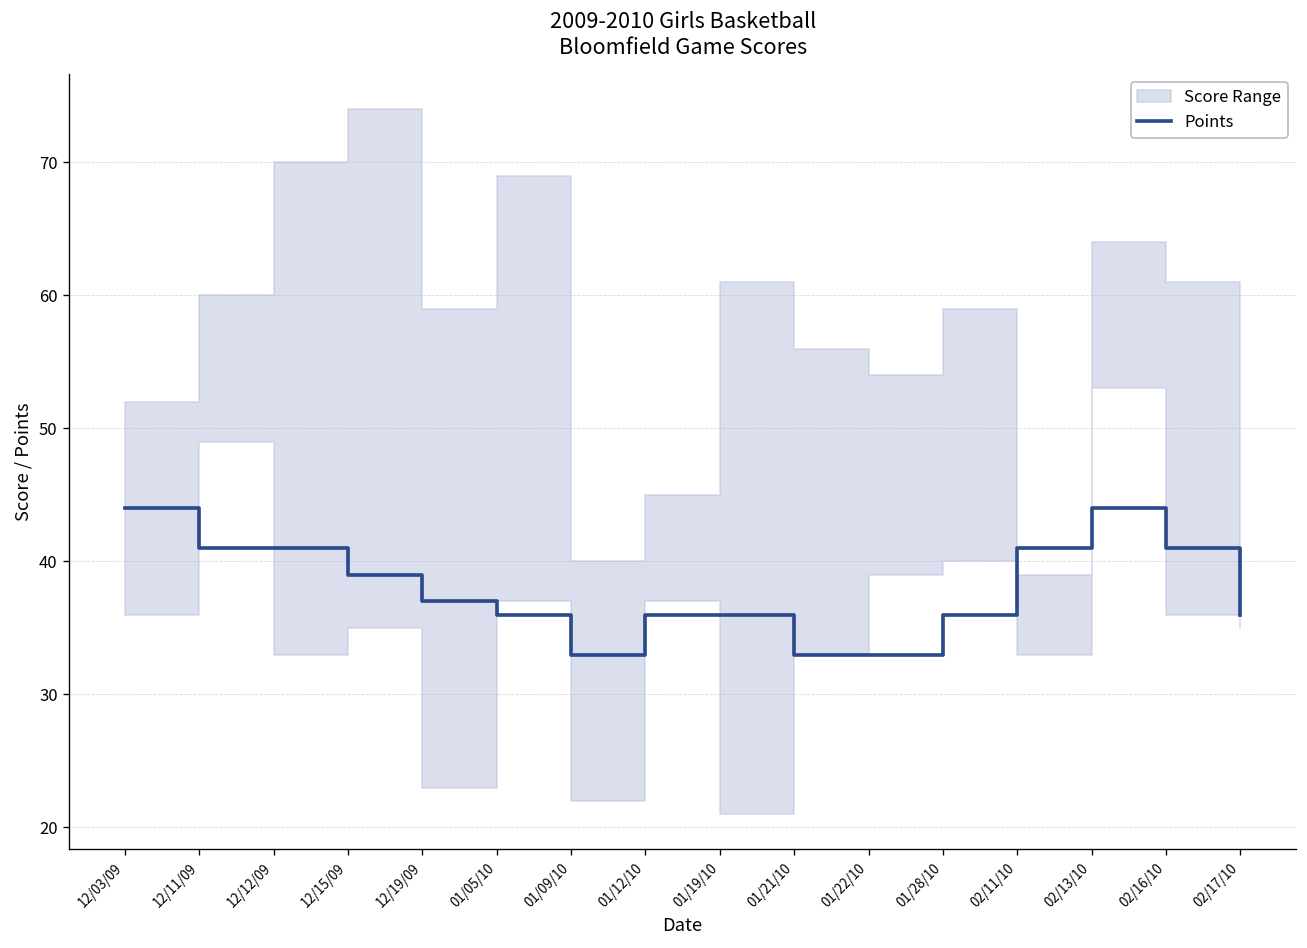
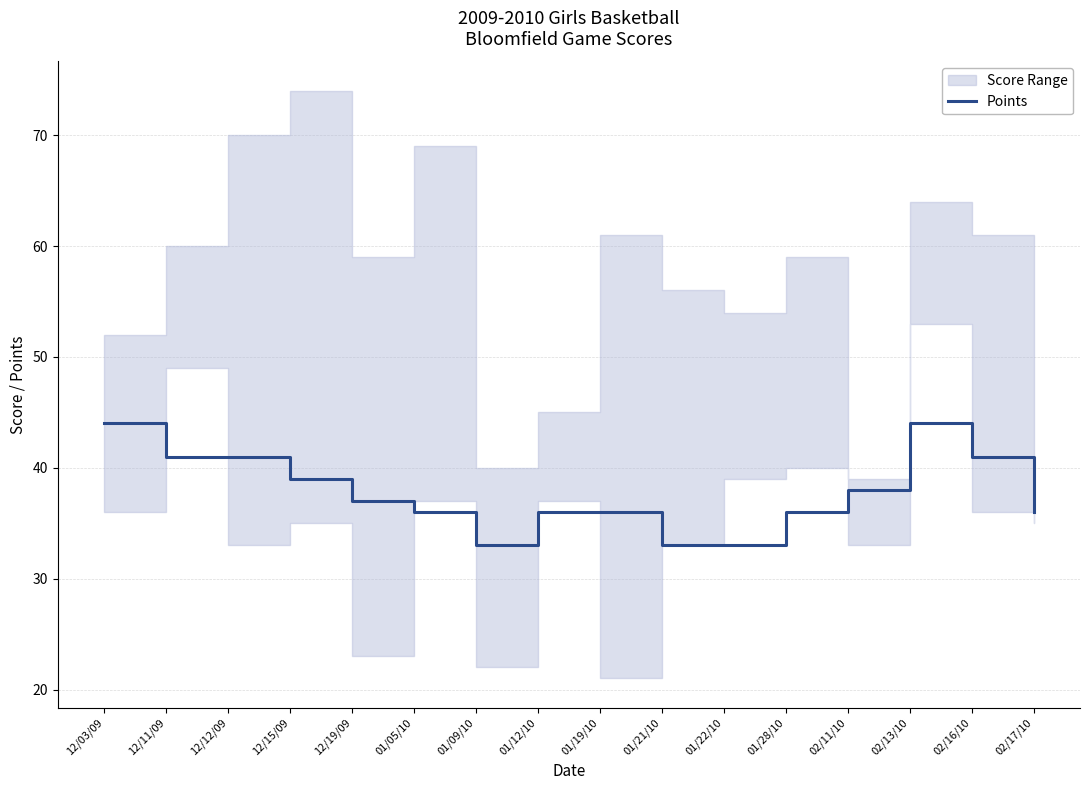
  {
    "Points": {
      "12/03/09": 44,
      "12/11/09": 41,
      "12/12/09": 41,
      "12/15/09": 39,
      "12/19/09": 37,
      "01/05/10": 36,
      "01/09/10": 33,
      "01/12/10": 36,
      "01/19/10": 36,
      "01/21/10": 33,
      "01/22/10": 33,
      "01/28/10": 36,
-     "02/11/10": 41,
+     "02/11/10": 38,
      "02/13/10": 44,
      "02/16/10": 41,
      "02/17/10": 36
    }
  }
